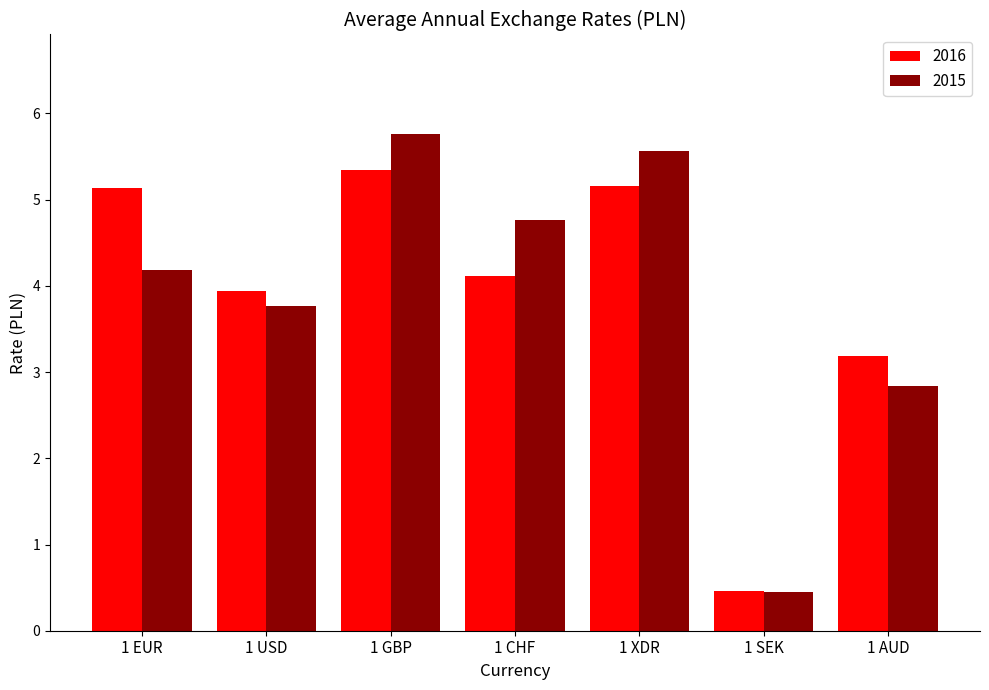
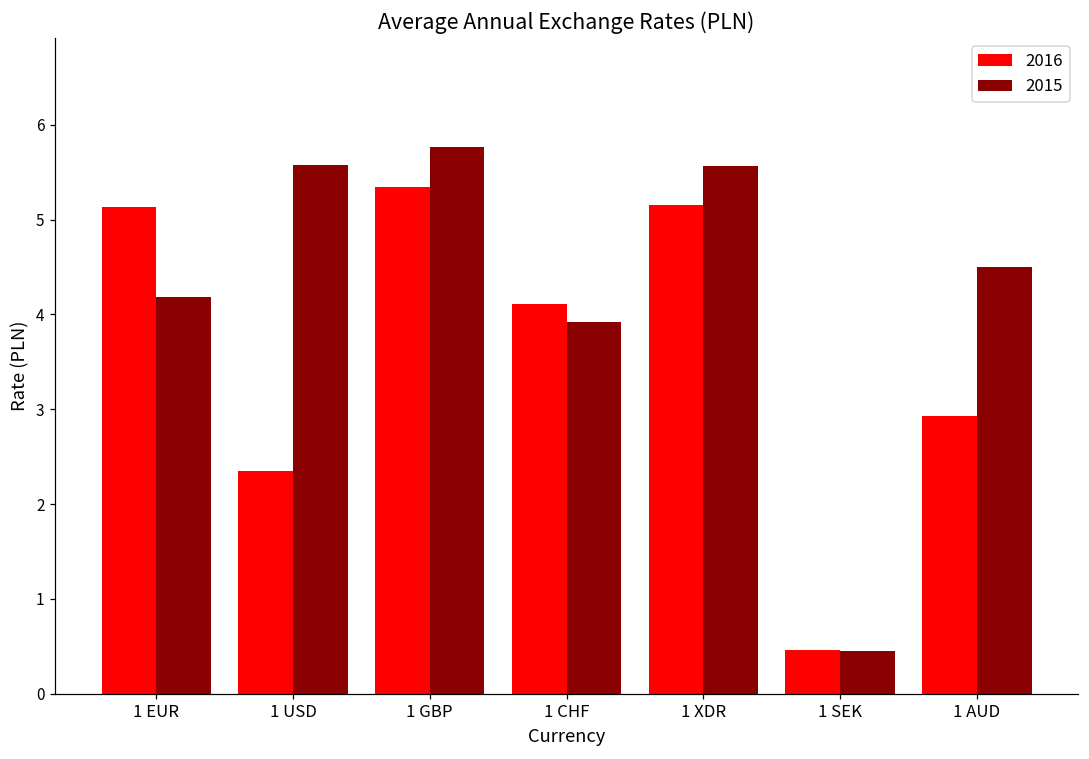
  {
    "2016": {
      "1 EUR": 5.1,
-     "1 USD": 3.9,
+     "1 USD": 2.3,
      "1 GBP": 5.3,
      "1 CHF": 4.1,
      "1 XDR": 5.2,
      "1 SEK": 0.5,
-     "1 AUD": 3.2
+     "1 AUD": 2.9
    },
    "2015": {
      "1 EUR": 4.2,
-     "1 USD": 3.8,
+     "1 USD": 5.6,
      "1 GBP": 5.8,
-     "1 CHF": 4.8,
+     "1 CHF": 3.9,
      "1 XDR": 5.6,
      "1 SEK": 0.4,
-     "1 AUD": 2.8
+     "1 AUD": 4.5
    }
  }
